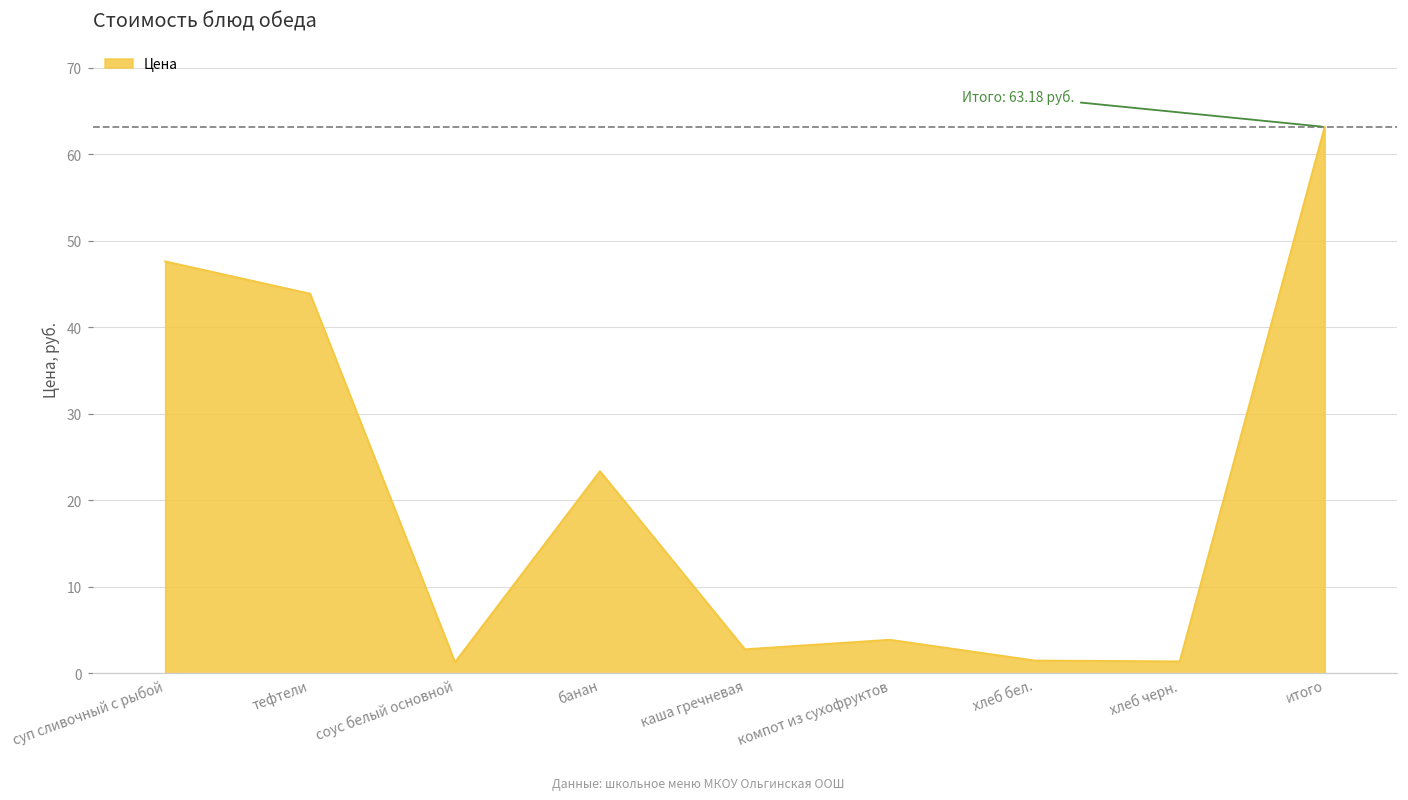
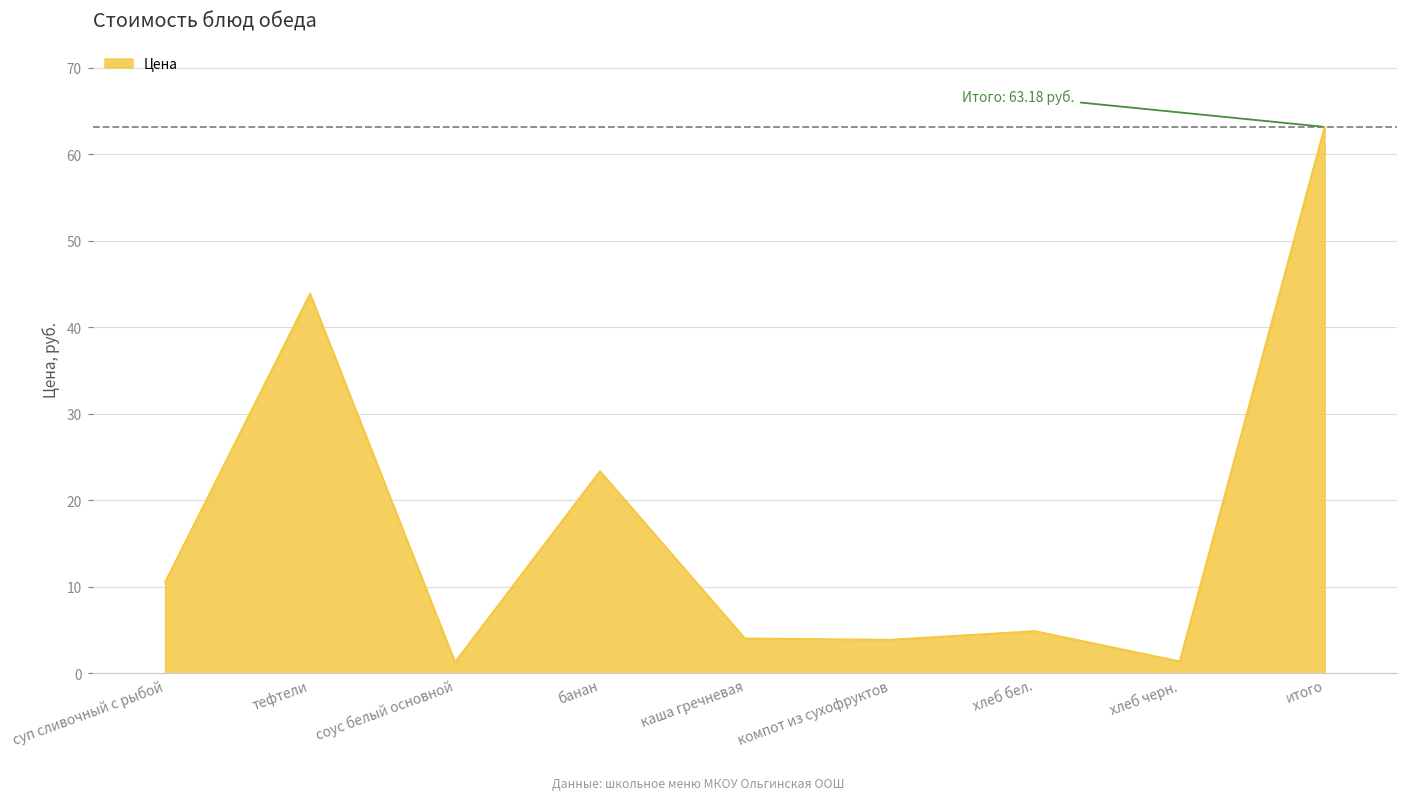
  {
-   "суп сливочный с рыбой": 48,
+   "суп сливочный с рыбой": 11,
    "тефтели": 44,
    "соус белый основной": 1,
    "банан": 23,
-   "каша гречневая": 3,
+   "каша гречневая": 4,
    "компот из сухофруктов": 4,
-   "хлеб бел.": 2,
+   "хлеб бел.": 5,
    "хлеб черн.": 1
  }
